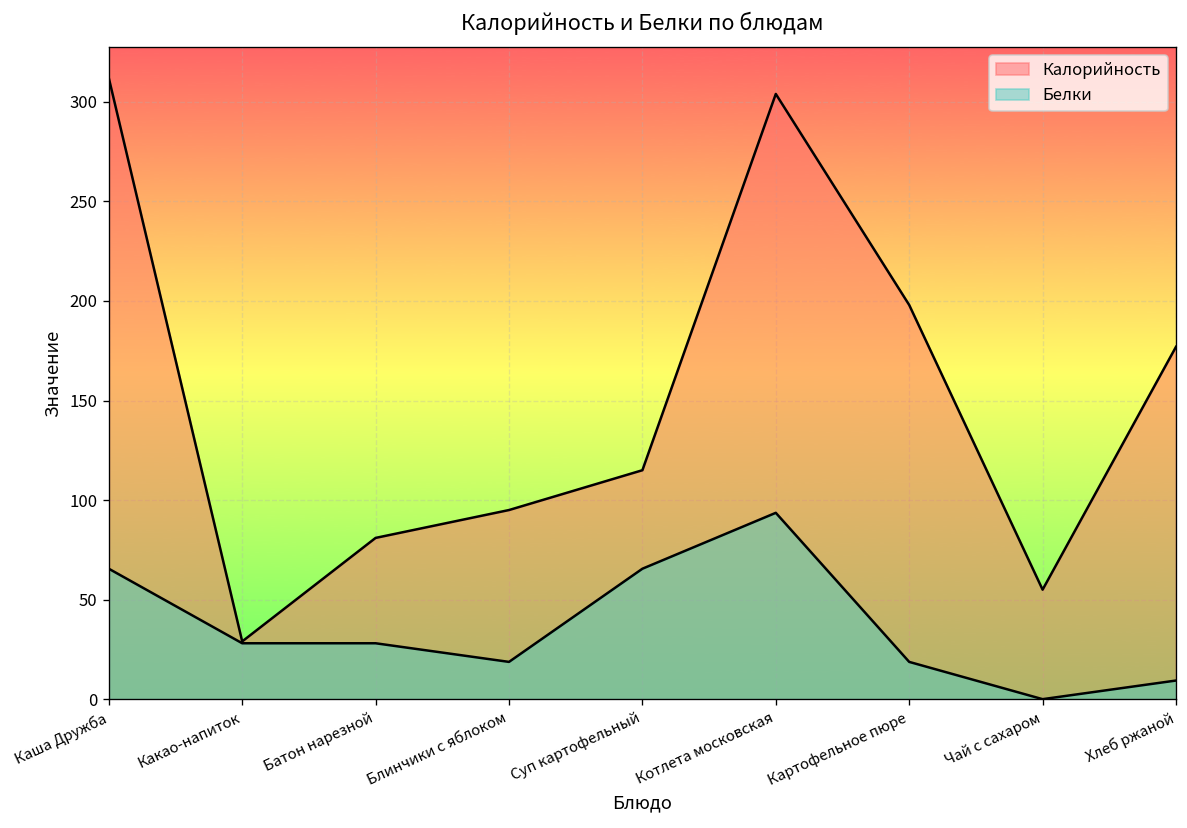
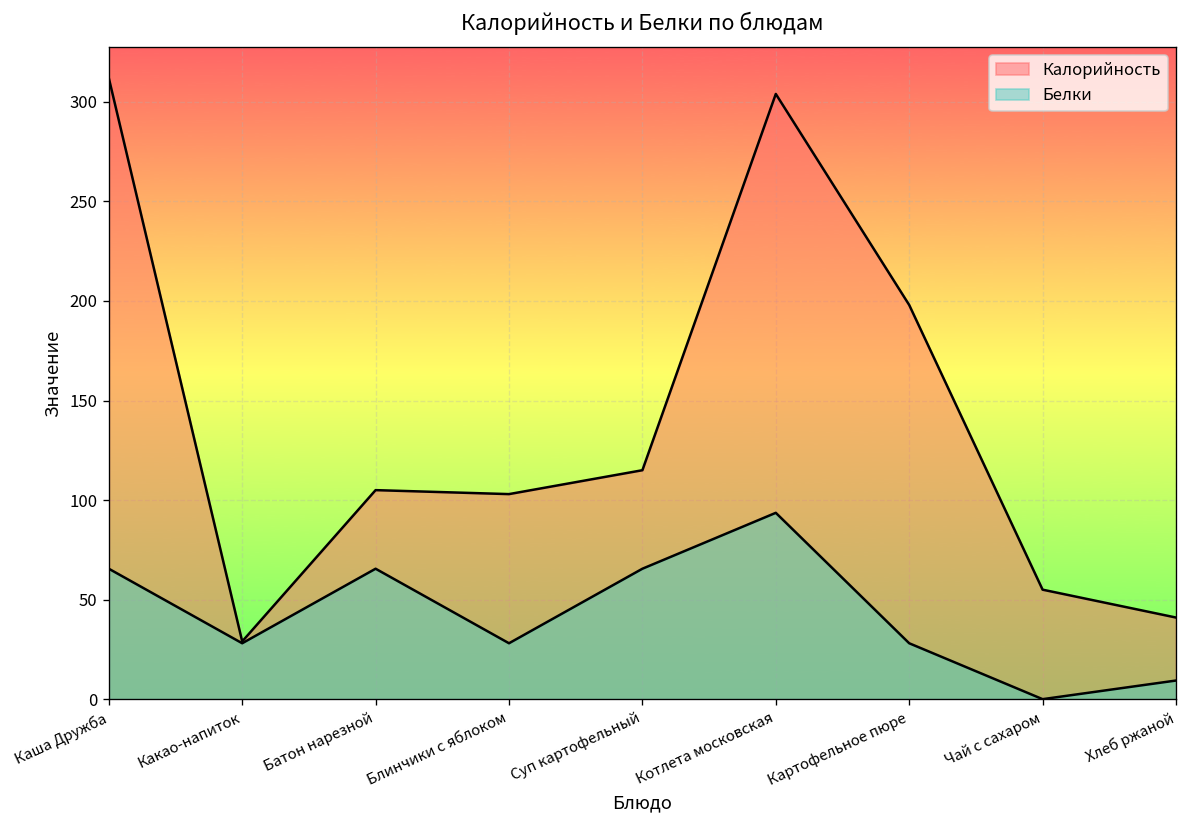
  {
    "Калорийность": {
      "Каша Дружба": 312,
-     "Батон нарезной": 81,
-     "Блинчики с яблоком": 95,
+     "Батон нарезной": 105,
+     "Блинчики с яблоком": 103,
      "Суп картофельный": 115,
      "Котлета московская": 304,
      "Картофельное пюре": 198,
      "Чай с сахаром": 55,
-     "Хлеб ржаной": 177
+     "Хлеб ржаной": 41
    },
    "Белки": {
      "Каша Дружба": 66,
-     "Батон нарезной": 28,
-     "Блинчики с яблоком": 19,
+     "Батон нарезной": 66,
+     "Блинчики с яблоком": 28,
      "Суп картофельный": 66,
      "Котлета московская": 94,
-     "Картофельное пюре": 19,
+     "Картофельное пюре": 28,
      "Чай с сахаром": 0,
      "Хлеб ржаной": 9
    }
  }
